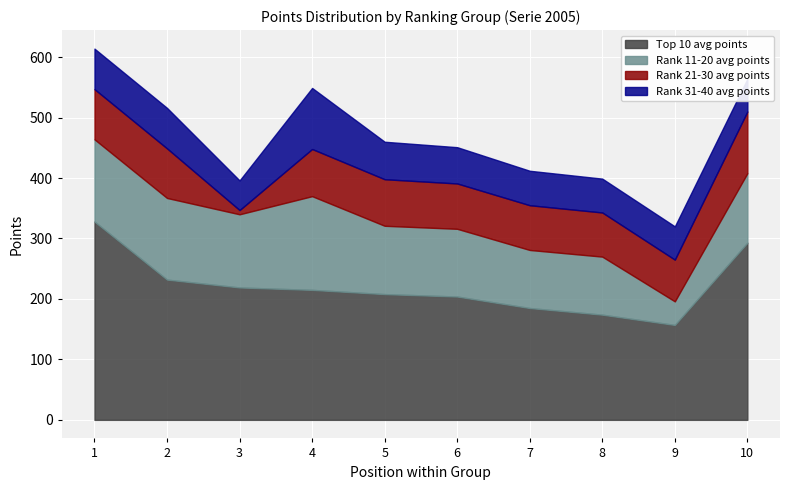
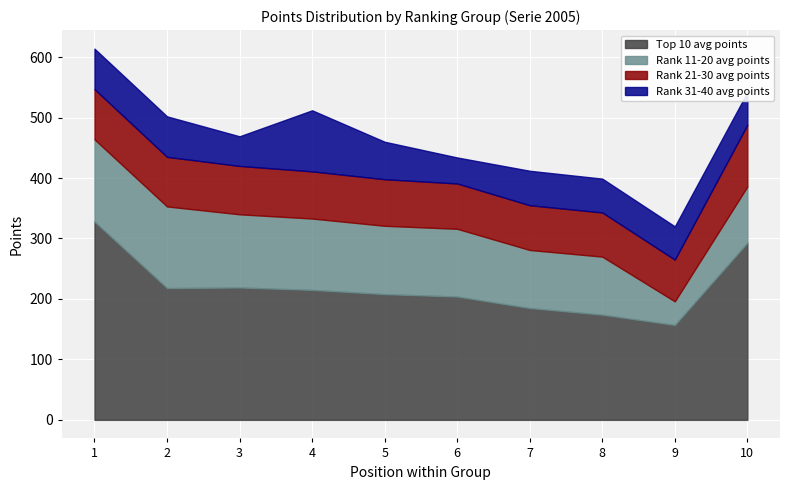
  {
    "Top 10 avg points": {
      "1": 330,
-     "2": 230,
+     "2": 220,
      "3": 220,
      "4": 220,
      "5": 210,
      "6": 200,
      "7": 190,
      "8": 170,
      "9": 160,
      "10": 290
    },
    "Rank 11-20 avg points": {
      "1": 140,
      "2": 140,
      "3": 120,
-     "4": 160,
+     "4": 120,
      "5": 110,
      "6": 110,
      "7": 100,
      "8": 100,
      "9": 40,
-     "10": 120
+     "10": 90
    },
    "Rank 21-30 avg points": {
      "1": 80,
      "2": 80,
-     "3": 10,
+     "3": 80,
      "4": 80,
      "5": 80,
      "6": 80,
      "7": 70,
      "8": 70,
      "9": 70,
      "10": 100
    },
    "Rank 31-40 avg points": {
      "1": 70,
      "2": 70,
      "3": 50,
      "4": 100,
      "5": 60,
-     "6": 60,
+     "6": 40,
      "7": 60,
      "8": 60,
      "9": 60
    }
  }
